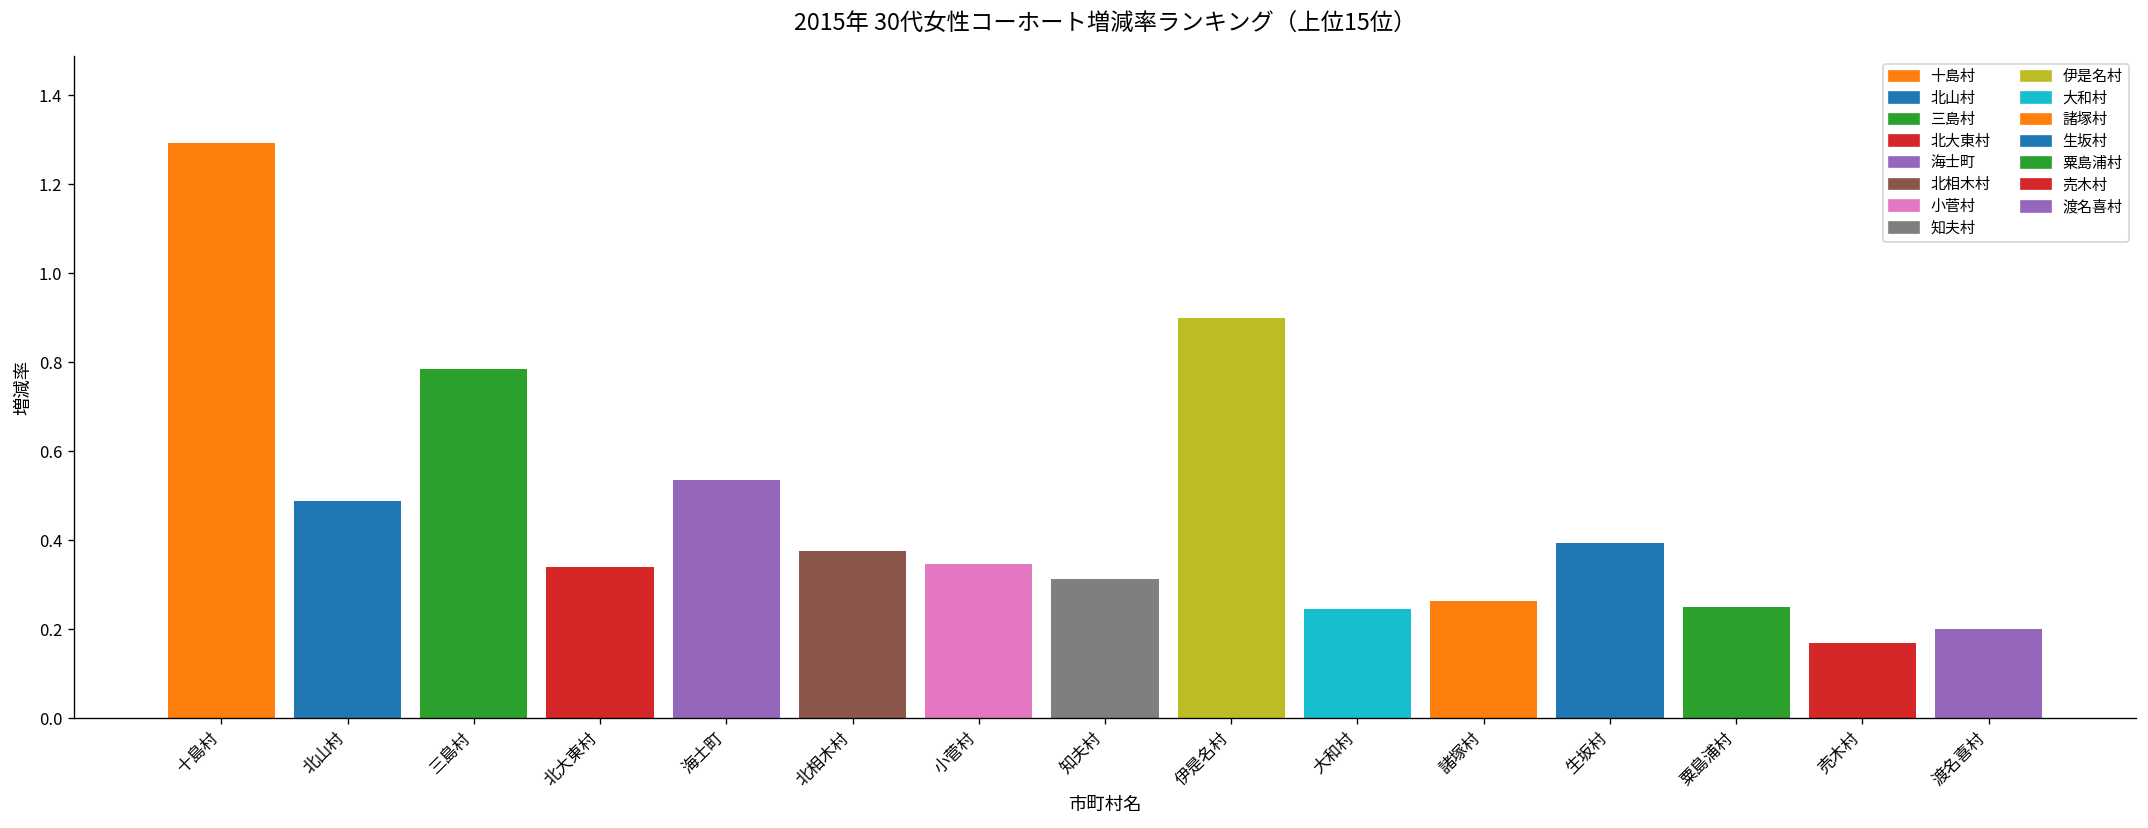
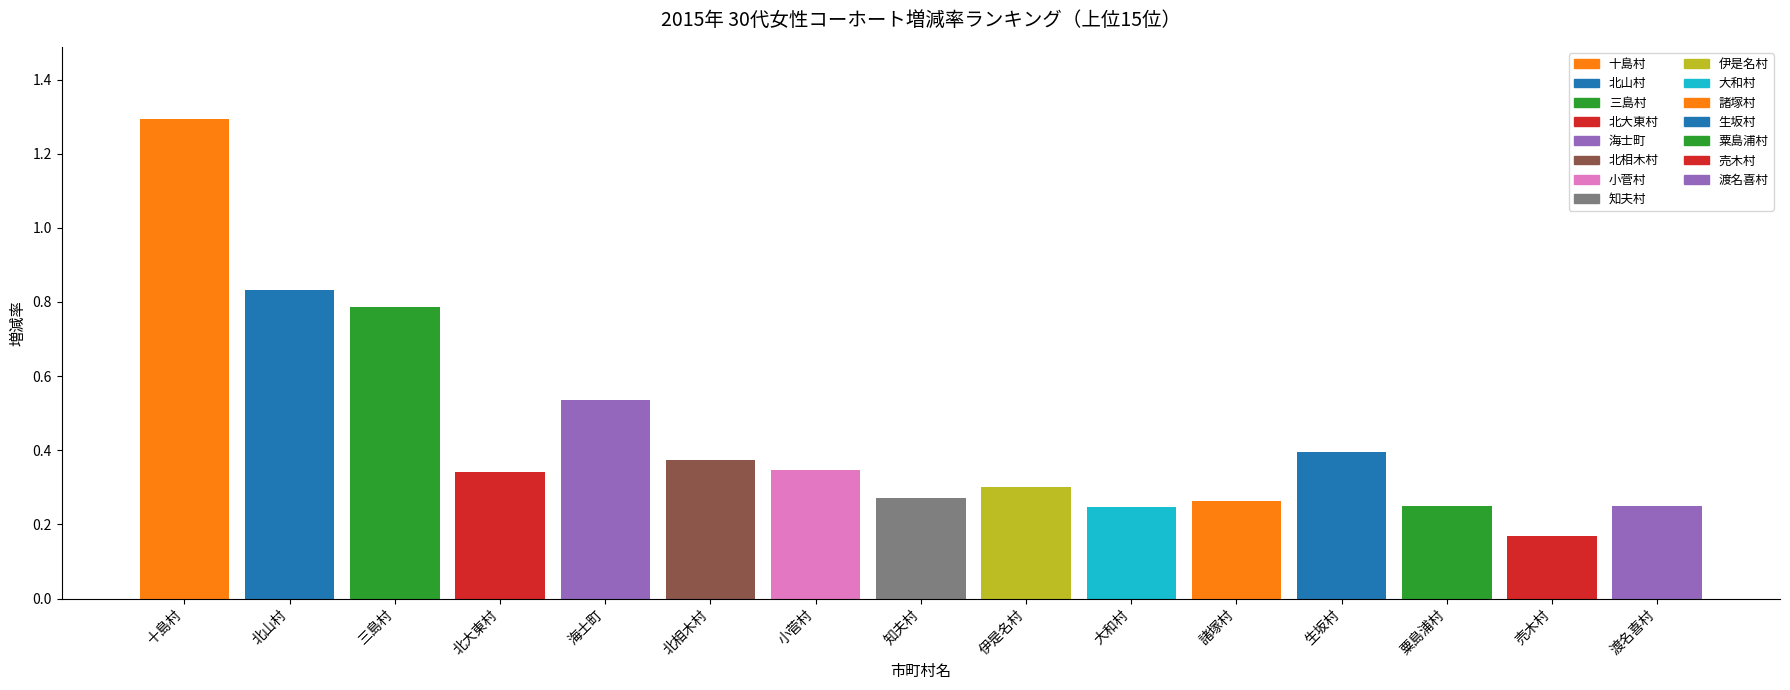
  {
    "十島村": 1.29,
-   "北山村": 0.49,
+   "北山村": 0.83,
    "三島村": 0.79,
    "北大東村": 0.34,
    "海士町": 0.54,
    "北相木村": 0.38,
    "小菅村": 0.35,
-   "知夫村": 0.31,
-   "伊是名村": 0.9,
+   "知夫村": 0.27,
+   "伊是名村": 0.3,
    "大和村": 0.25,
    "諸塚村": 0.26,
    "生坂村": 0.39,
    "粟島浦村": 0.25,
    "売木村": 0.17,
-   "渡名喜村": 0.20
+   "渡名喜村": 0.25
  }
